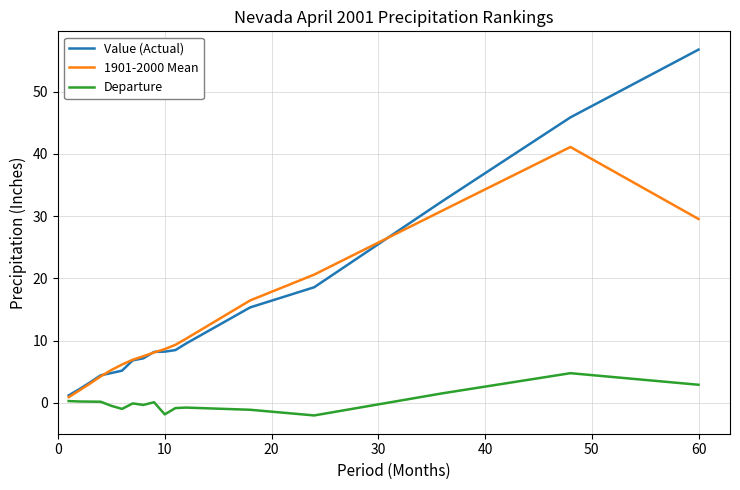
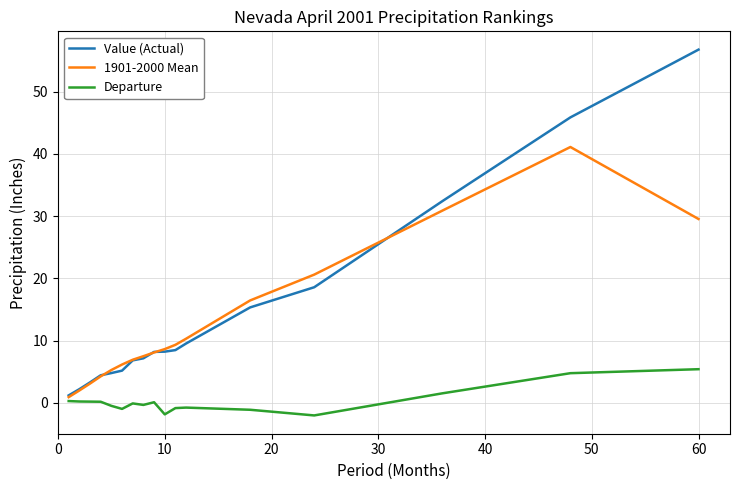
  {
    "Value (Actual)": {
      "10": 8,
      "60": 57
    },
    "1901-2000 Mean": {
      "10": 9,
      "60": 30
    },
    "Departure": {
      "10": -2,
-     "60": 3
+     "60": 5
    }
  }
